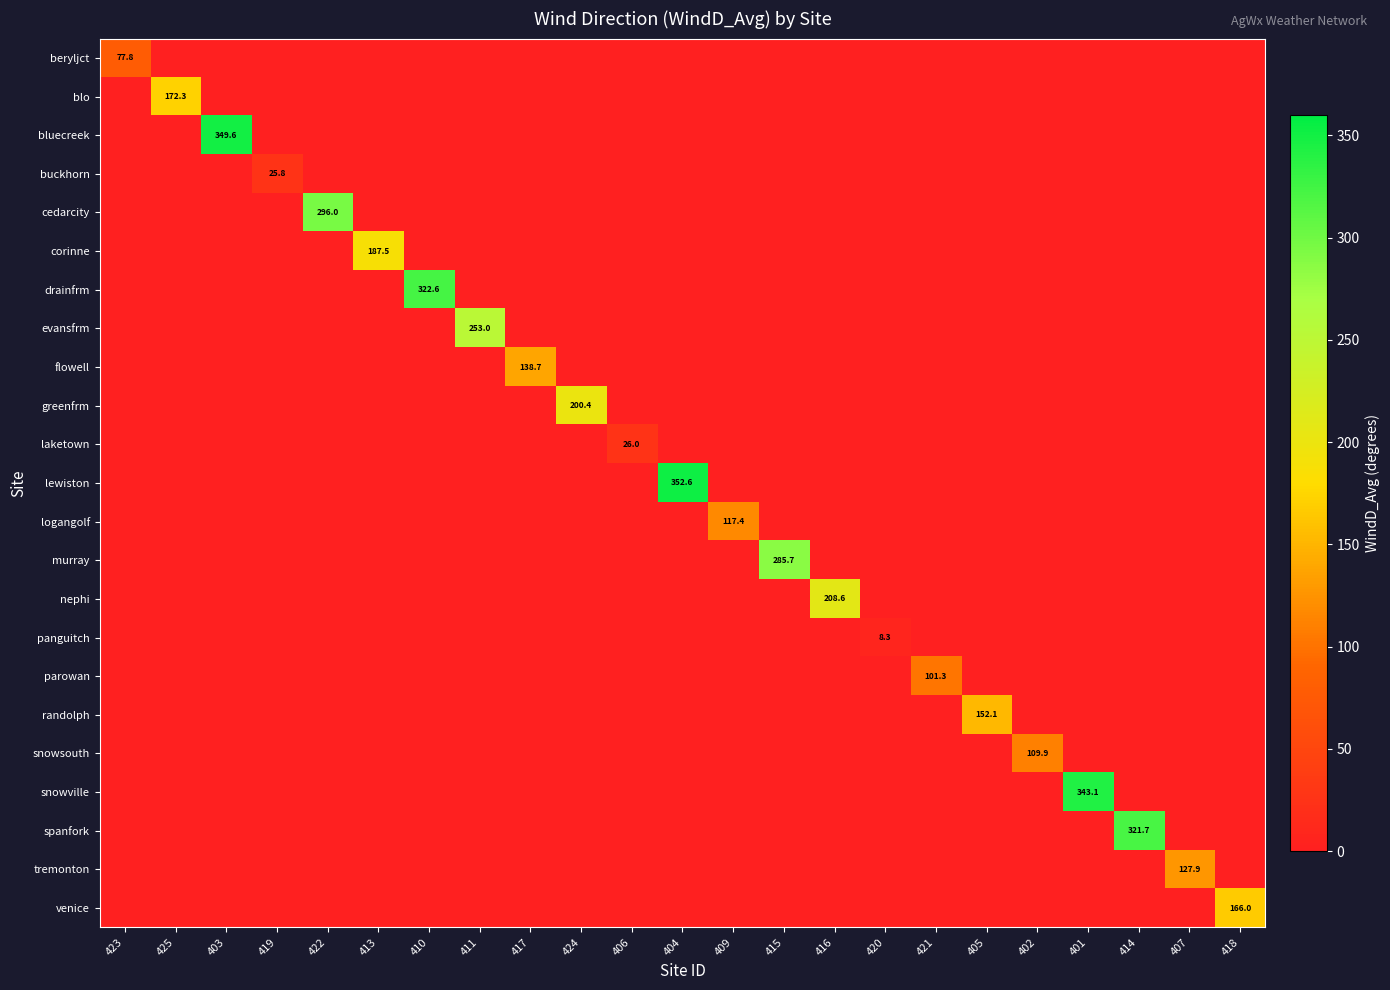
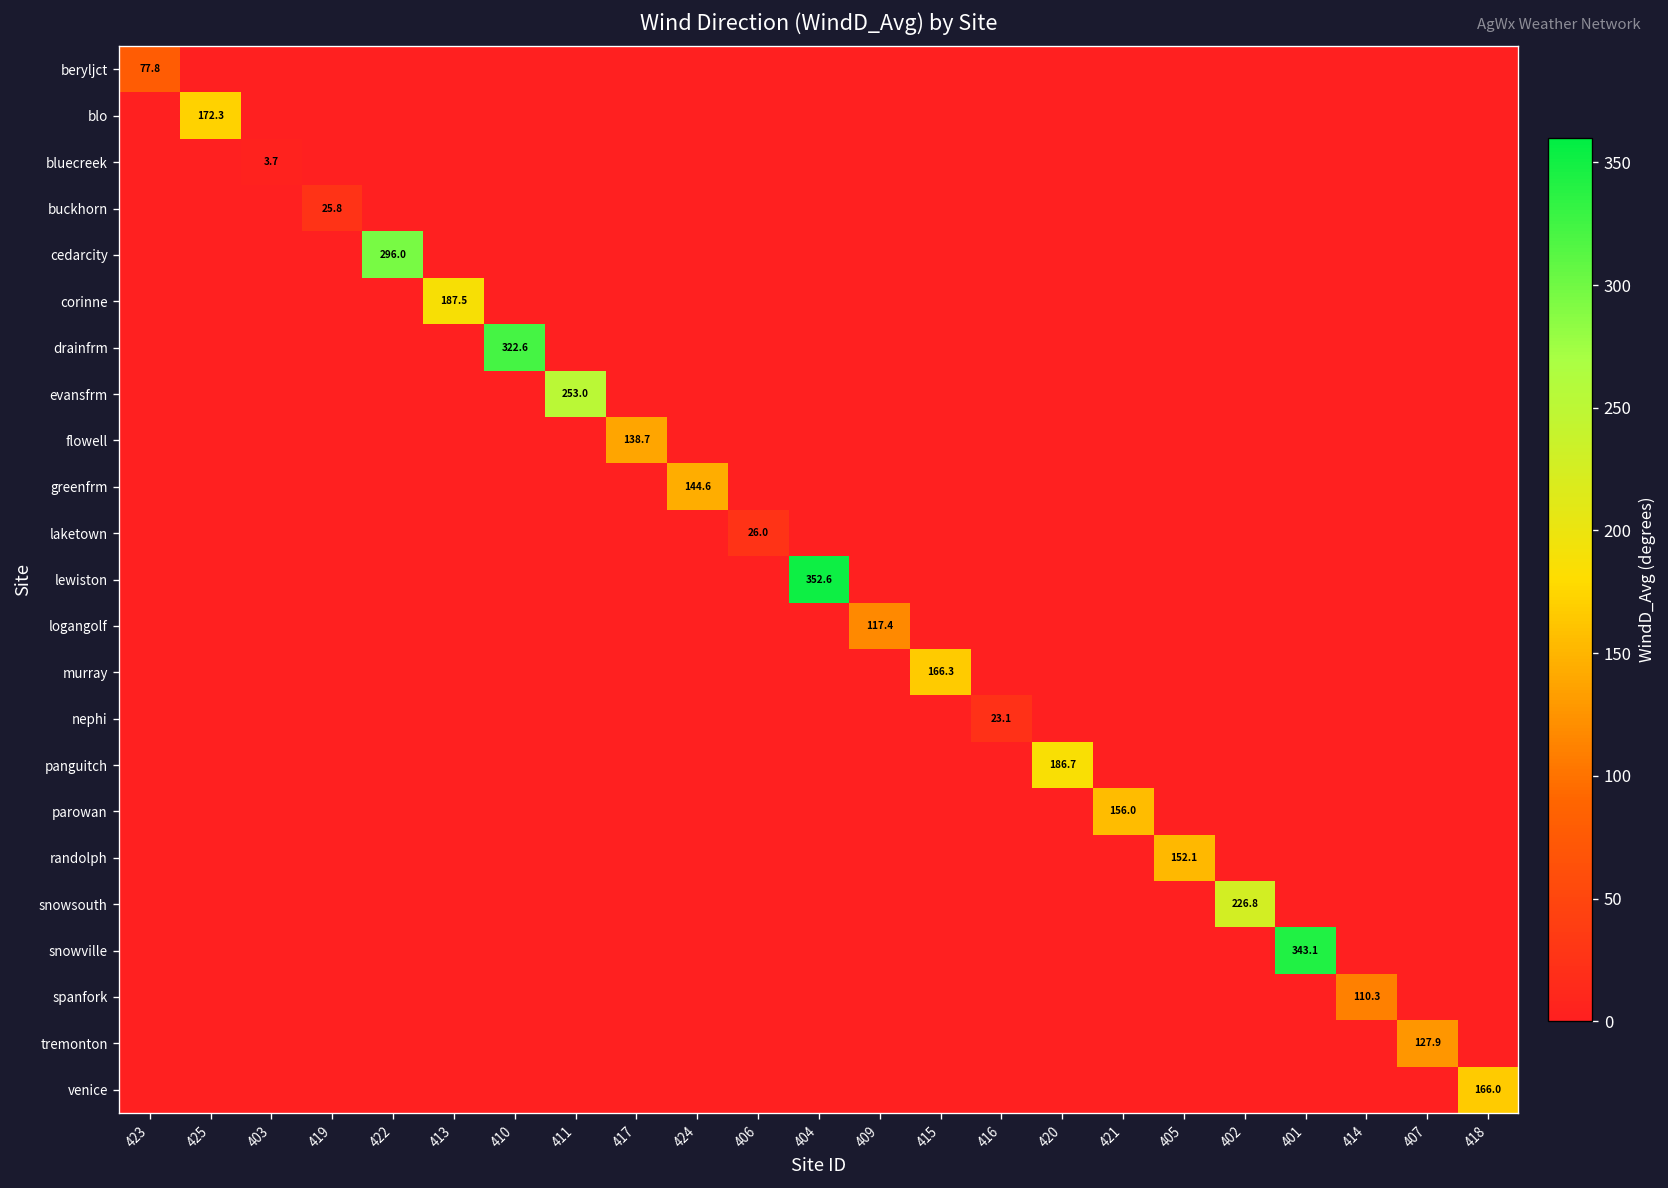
  {
    "beryljct": {
      "423": 77.8
    },
    "blo": {
      "425": 172.3
    },
    "bluecreek": {
-     "403": 349.6
+     "403": 3.7
    },
    "buckhorn": {
      "419": 25.8
    },
    "cedarcity": {
      "422": 296.0
    },
    "corinne": {
      "413": 187.5
    },
    "drainfrm": {
      "410": 322.6
    },
    "evansfrm": {
      "411": 253.0
    },
    "flowell": {
      "417": 138.7
    },
    "greenfrm": {
-     "424": 200.4
+     "424": 144.6
    },
    "laketown": {
      "406": 26.0
    },
    "lewiston": {
      "404": 352.6
    },
    "logangolf": {
      "409": 117.4
    },
    "murray": {
-     "415": 285.7
+     "415": 166.3
    },
    "nephi": {
-     "416": 208.6
+     "416": 23.1
    },
    "panguitch": {
-     "420": 8.3
+     "420": 186.7
    },
    "parowan": {
-     "421": 101.3
+     "421": 156.0
    },
    "randolph": {
      "405": 152.1
    },
    "snowsouth": {
-     "402": 109.9
+     "402": 226.8
    },
    "snowville": {
      "401": 343.1
    },
    "spanfork": {
-     "414": 321.7
+     "414": 110.3
    },
    "tremonton": {
      "407": 127.9
    },
    "venice": {
      "418": 166.0
    }
  }
